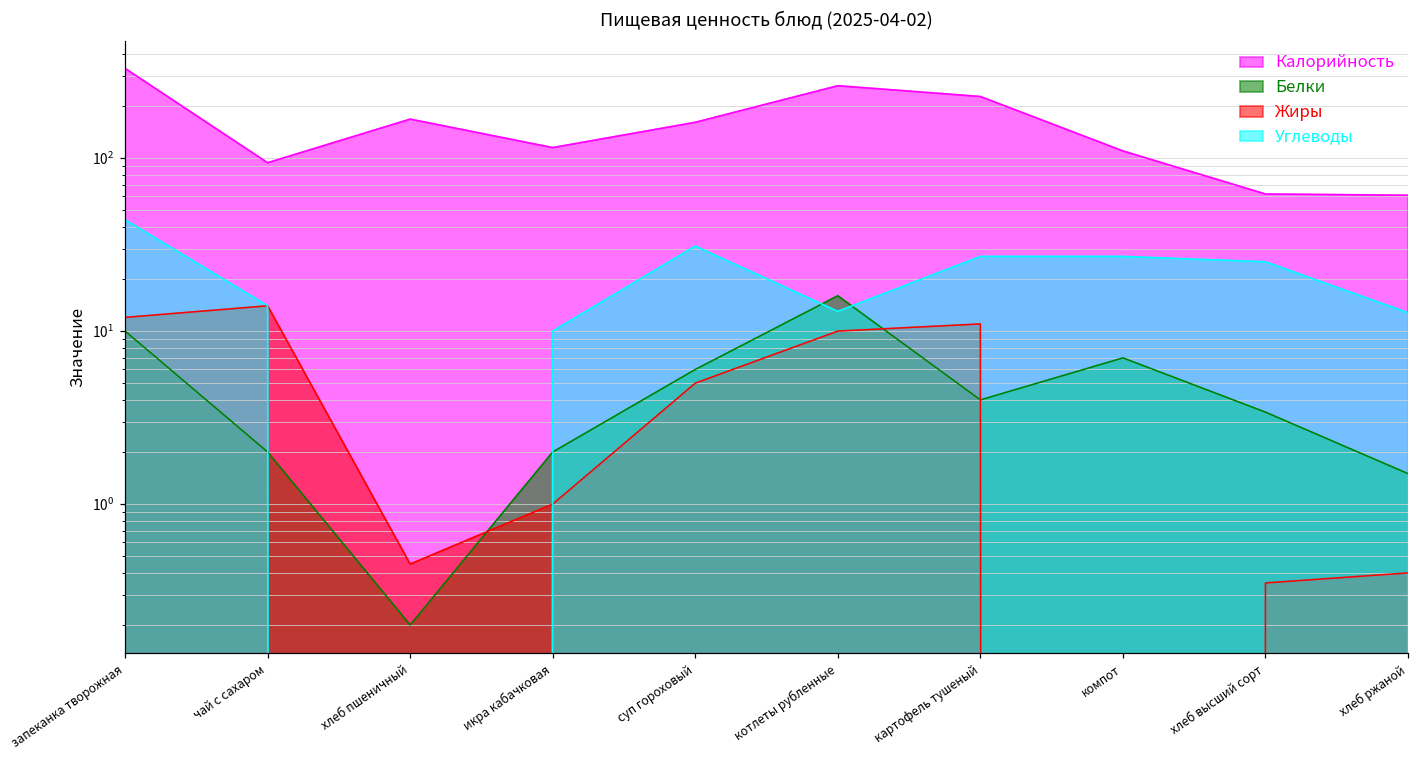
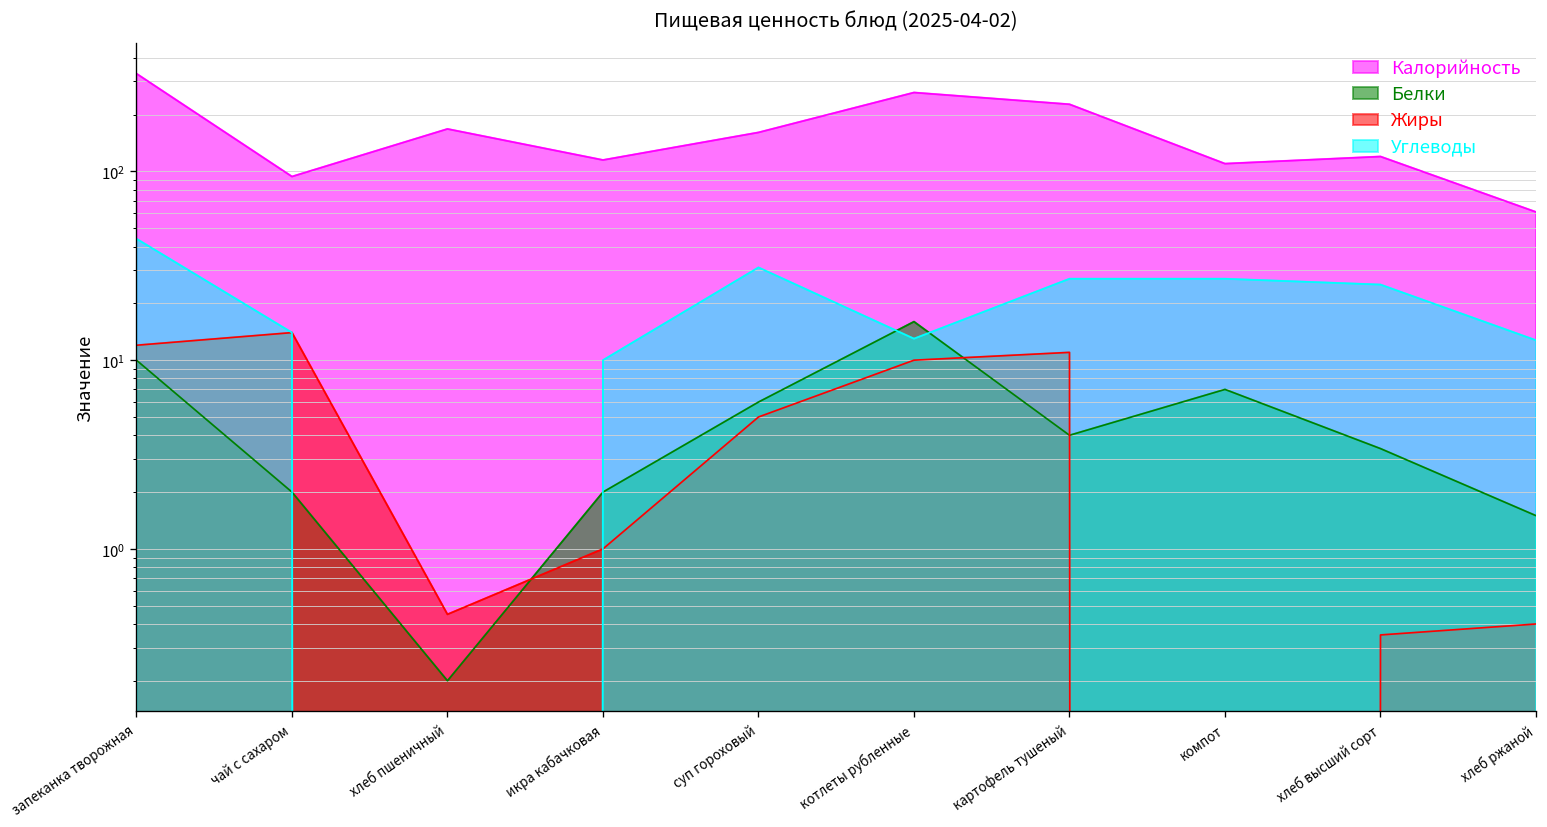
  {
    "Калорийность": {
      "запеканка творожная": 330,
      "чай с сахаром": 90,
      "хлеб пшеничный": 170,
      "икра кабачковая": 120,
      "суп гороховый": 160,
      "котлеты рубленные": 260,
      "картофель тушеный": 230,
      "компот": 110,
-     "хлеб высший сорт": 62,
+     "хлеб высший сорт": 120,
      "хлеб ржаной": 61
    },
    "Белки": {
      "запеканка творожная": 10,
      "чай с сахаром": 2,
      "хлеб пшеничный": 0.20,
      "икра кабачковая": 2,
      "суп гороховый": 6,
      "котлеты рубленные": 16,
      "картофель тушеный": 4,
      "компот": 7,
      "хлеб высший сорт": 3.4,
      "хлеб ржаной": 1.5
    },
    "Жиры": {
      "запеканка творожная": 12,
      "хлеб пшеничный": 0.45,
      "икра кабачковая": 1,
      "суп гороховый": 5,
      "котлеты рубленные": 10,
      "картофель тушеный": 11,
      "хлеб высший сорт": 0.35,
      "хлеб ржаной": 0.40
    },
    "Углеводы": {
      "запеканка творожная": 44,
      "икра кабачковая": 10,
      "суп гороховый": 31,
      "котлеты рубленные": 13,
      "картофель тушеный": 27,
      "компот": 27,
      "хлеб высший сорт": 25,
      "хлеб ржаной": 13
    }
  }
